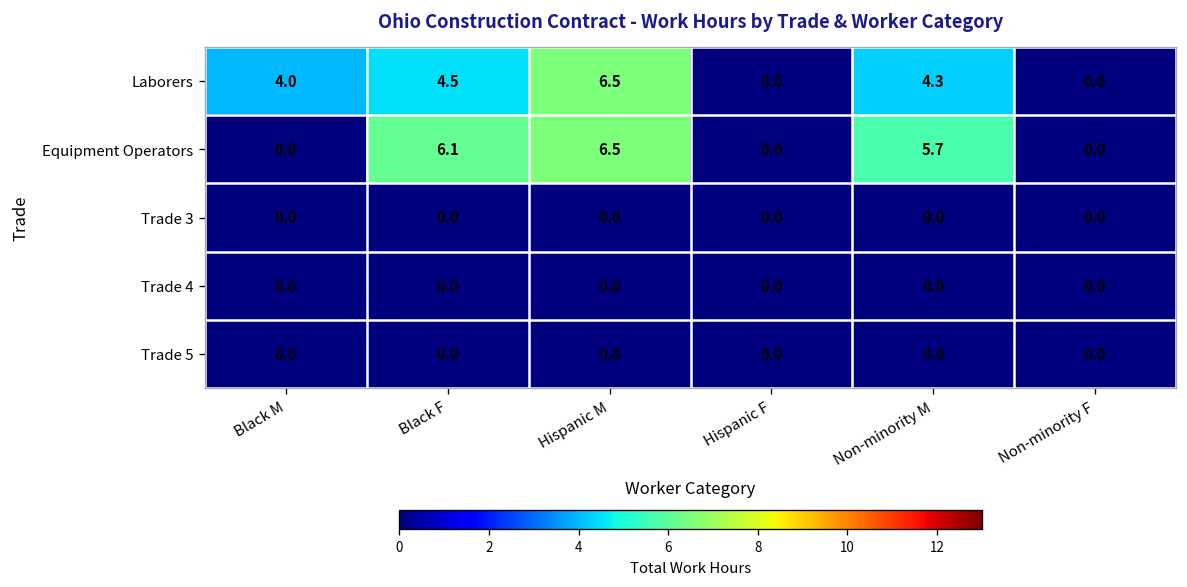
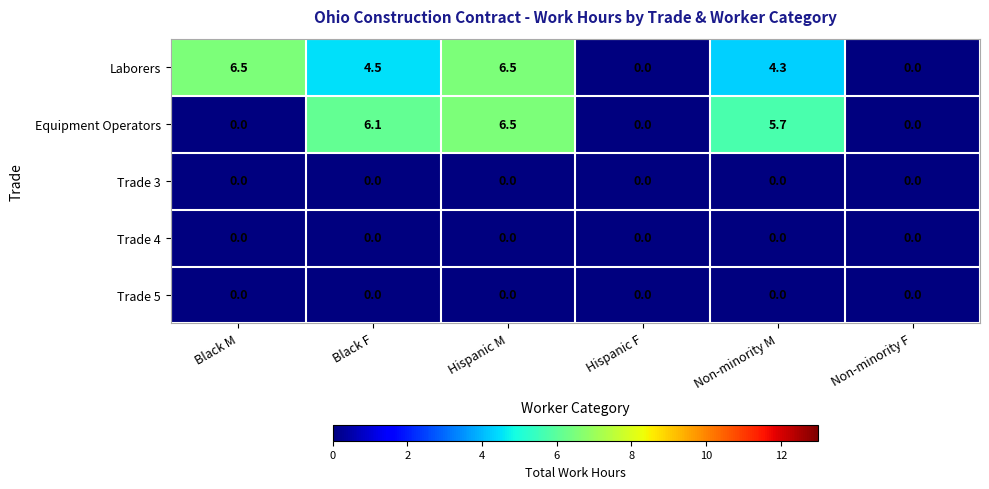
  {
    "Laborers": {
-     "Black M": 4.0,
+     "Black M": 6.5,
      "Black F": 4.5,
      "Hispanic M": 6.5,
      "Hispanic F": 0.0,
      "Non-minority M": 4.3,
      "Non-minority F": 0.0
    },
    "Equipment Operators": {
      "Black M": 0.0,
      "Black F": 6.1,
      "Hispanic M": 6.5,
      "Hispanic F": 0.0,
      "Non-minority M": 5.7,
      "Non-minority F": 0.0
    },
    "Trade 3": {
      "Black M": 0.0,
      "Black F": 0.0,
      "Hispanic M": 0.0,
      "Hispanic F": 0.0,
      "Non-minority M": 0.0,
      "Non-minority F": 0.0
    },
    "Trade 4": {
      "Black M": 0.0,
      "Black F": 0.0,
      "Hispanic M": 0.0,
      "Hispanic F": 0.0,
      "Non-minority M": 0.0,
      "Non-minority F": 0.0
    },
    "Trade 5": {
      "Black M": 0.0,
      "Black F": 0.0,
      "Hispanic M": 0.0,
      "Hispanic F": 0.0,
      "Non-minority M": 0.0,
      "Non-minority F": 0.0
    }
  }
